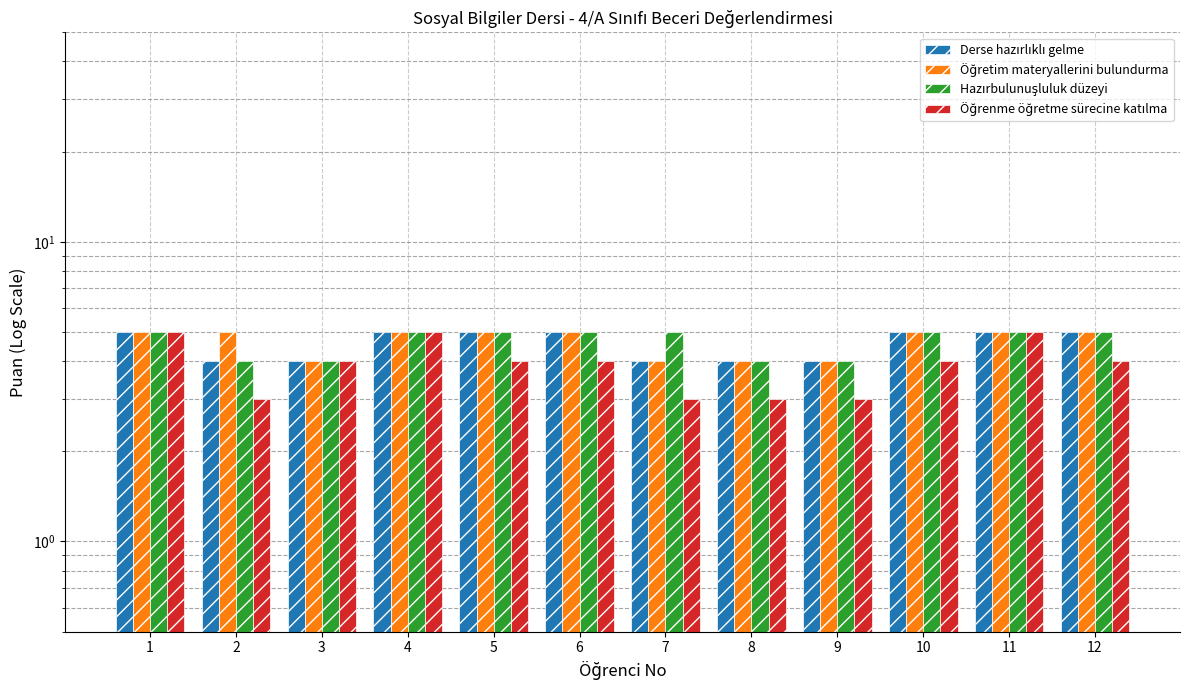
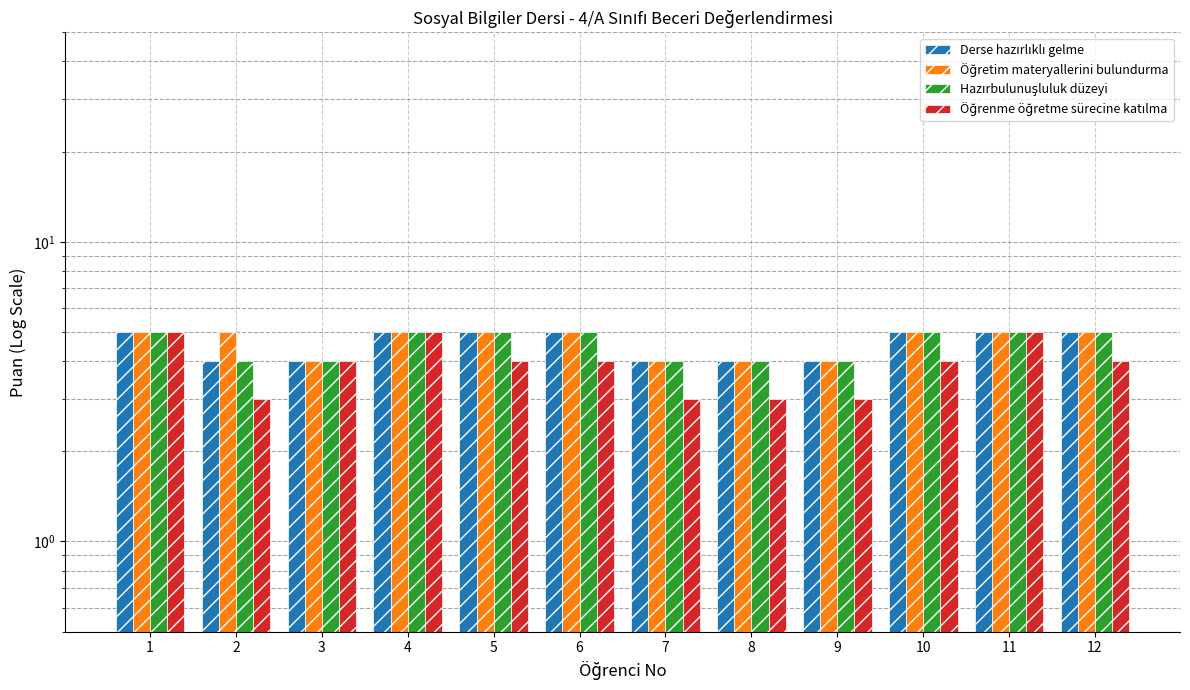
  {
    "Derse hazırlıklı gelme": {
      "1": 5,
      "2": 4,
      "3": 4,
      "4": 5,
      "5": 5,
      "6": 5,
      "7": 4,
      "8": 4,
      "9": 4,
      "10": 5,
      "11": 5,
      "12": 5
    },
    "Öğretim materyallerini bulundurma": {
      "1": 5,
      "2": 5,
      "3": 4,
      "4": 5,
      "5": 5,
      "6": 5,
      "7": 4,
      "8": 4,
      "9": 4,
      "10": 5,
      "11": 5,
      "12": 5
    },
    "Hazırbulunuşluluk düzeyi": {
      "1": 5,
      "2": 4,
      "3": 4,
      "4": 5,
      "5": 5,
      "6": 5,
-     "7": 5,
+     "7": 4,
      "8": 4,
      "9": 4,
      "10": 5,
      "11": 5,
      "12": 5
    },
    "Öğrenme öğretme sürecine katılma": {
      "1": 5,
      "2": 3,
      "3": 4,
      "4": 5,
      "5": 4,
      "6": 4,
      "7": 3,
      "8": 3,
      "9": 3,
      "10": 4,
      "11": 5,
      "12": 4
    }
  }
